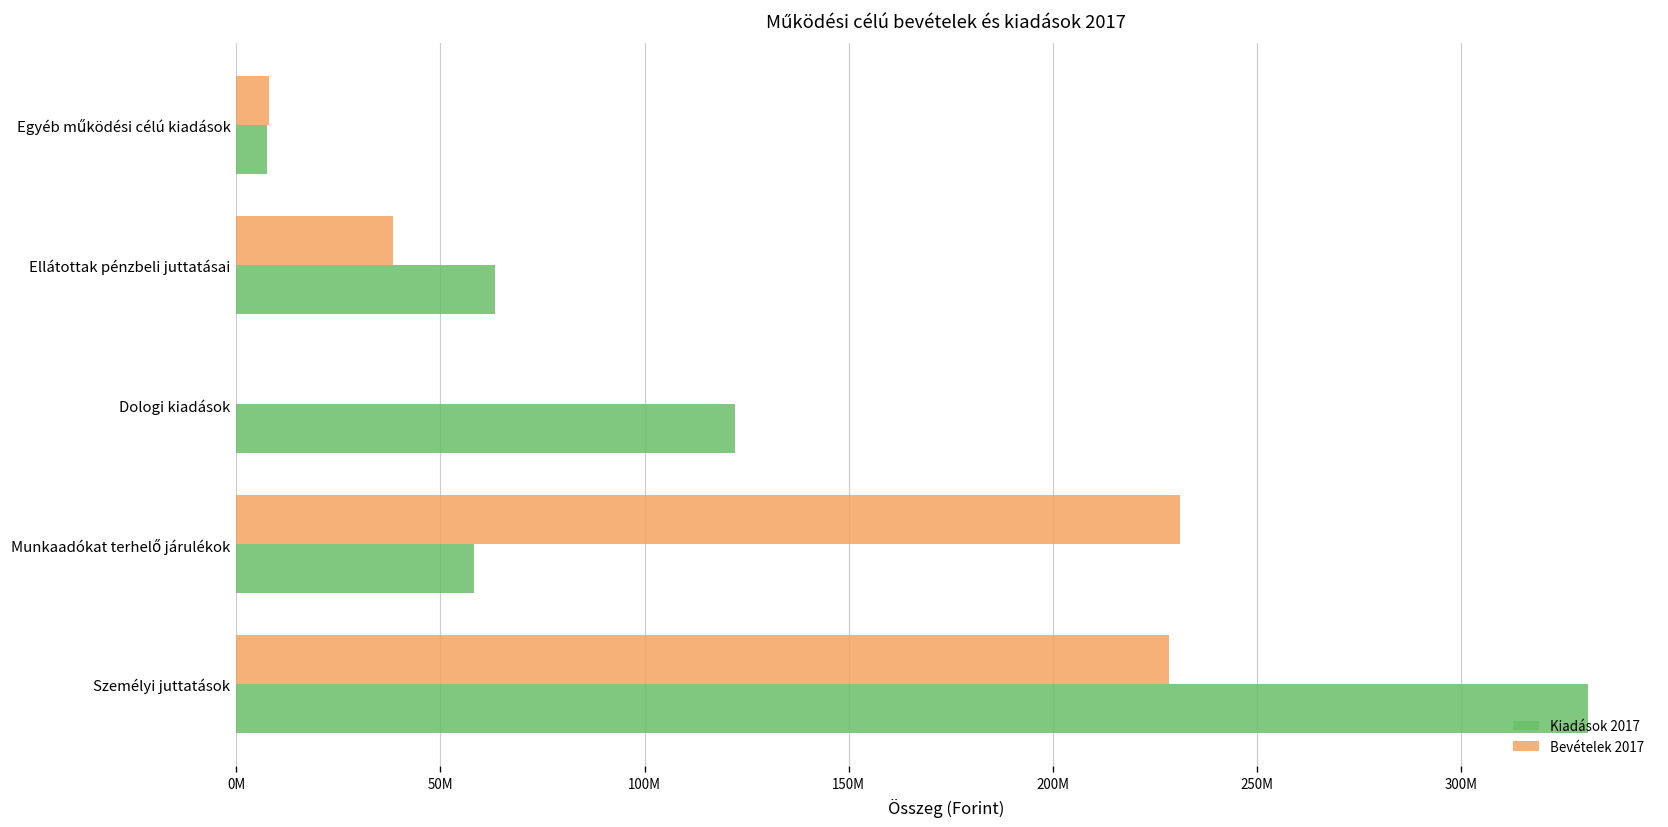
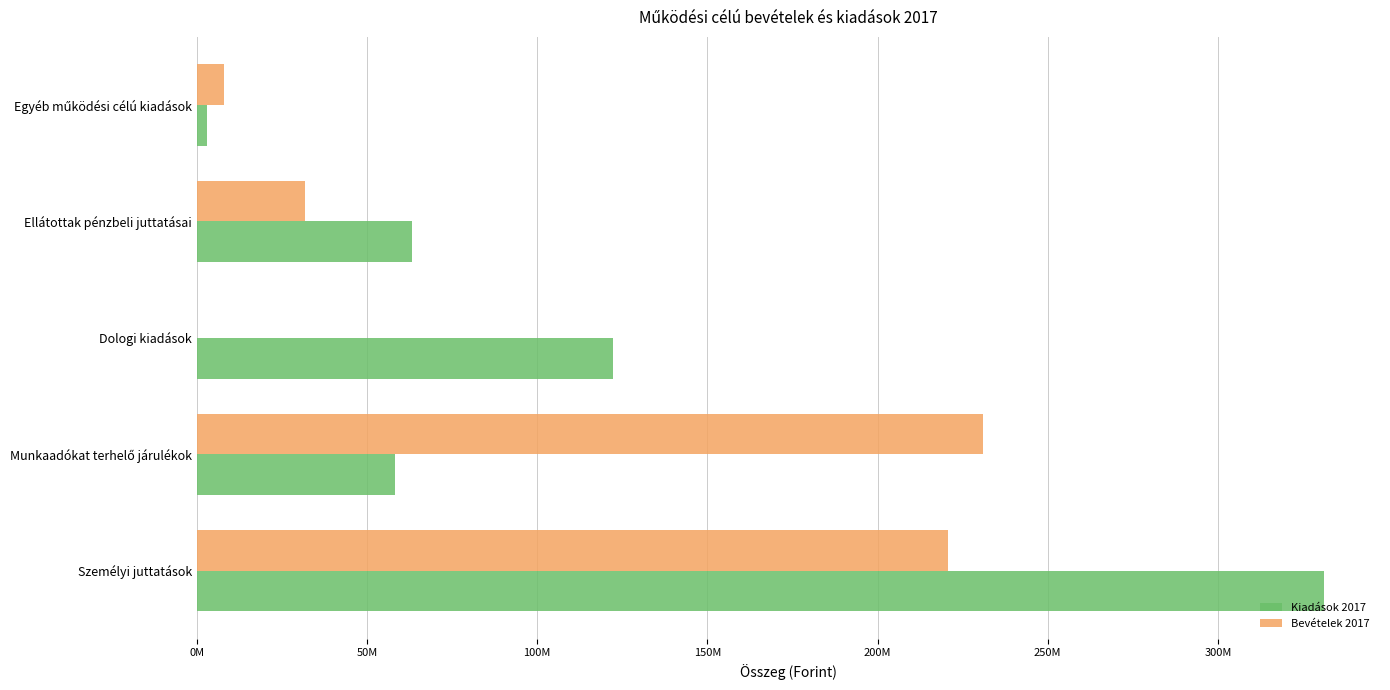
  {
    "Kiadások 2017": {
-     "Egyéb működési célú kiadások": 7000000,
+     "Egyéb működési célú kiadások": 3000000,
      "Ellátottak pénzbeli juttatásai": 63000000,
      "Dologi kiadások": 122000000,
      "Munkaadókat terhelő járulékok": 58000000,
      "Személyi juttatások": 331000000
    },
    "Bevételek 2017": {
      "Egyéb működési célú kiadások": 8000000,
-     "Ellátottak pénzbeli juttatásai": 38000000,
+     "Ellátottak pénzbeli juttatásai": 32000000,
      "Dologi kiadások": 0,
      "Munkaadókat terhelő járulékok": 231000000,
-     "Személyi juttatások": 228000000
+     "Személyi juttatások": 221000000
    }
  }
